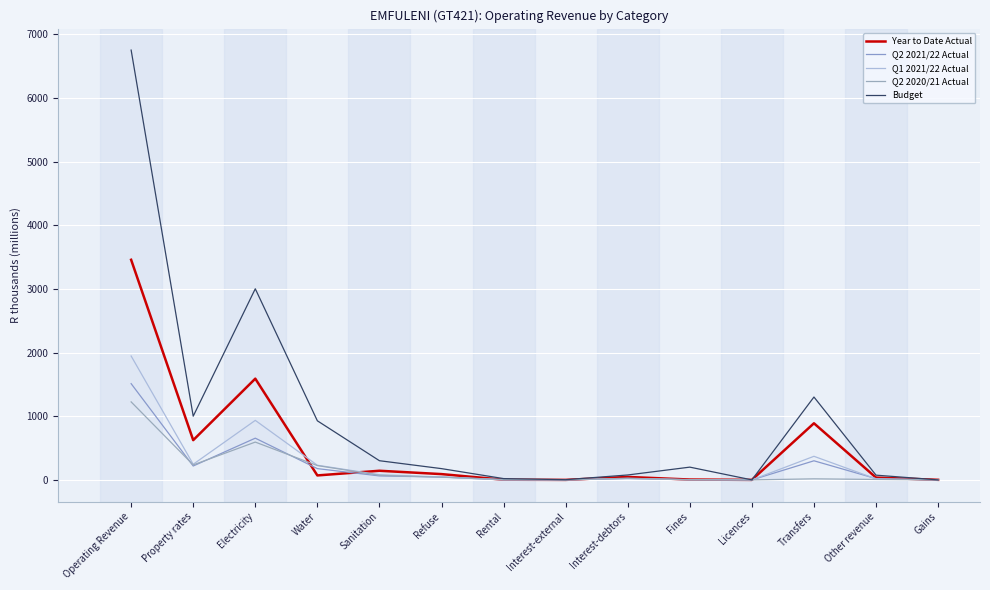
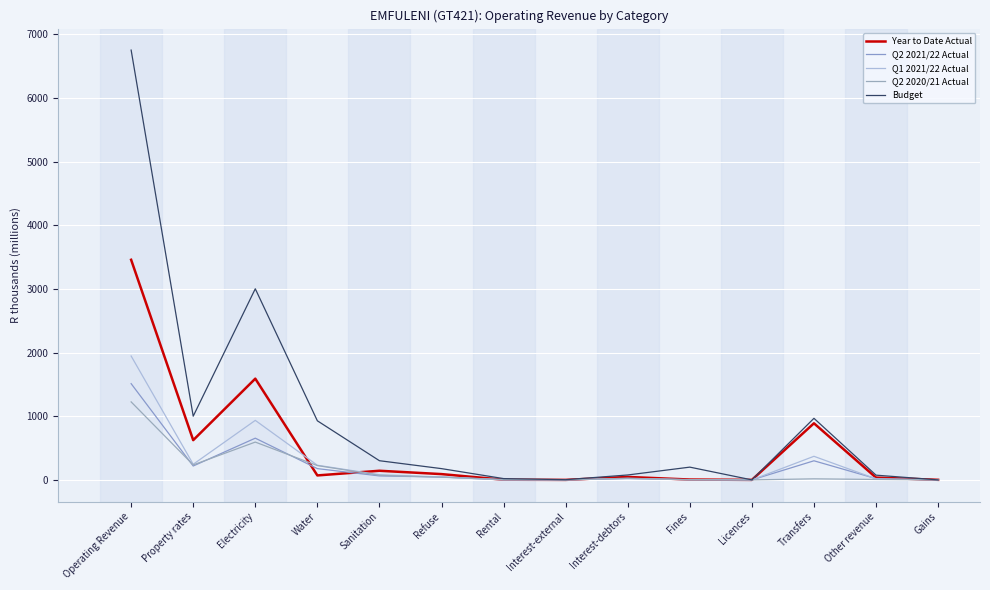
  {
    "Year to Date Actual": {
      "Operating Revenue": 3500,
      "Property rates": 600,
      "Electricity": 1600,
      "Water": 100,
      "Sanitation": 100,
      "Refuse": 100,
      "Transfers": 900
    },
    "Budget": {
      "Operating Revenue": 6800,
      "Property rates": 1000,
      "Electricity": 3000,
      "Water": 900,
      "Sanitation": 300,
      "Refuse": 200,
      "Fines": 200,
-     "Transfers": 1300
+     "Transfers": 1000
    }
  }
